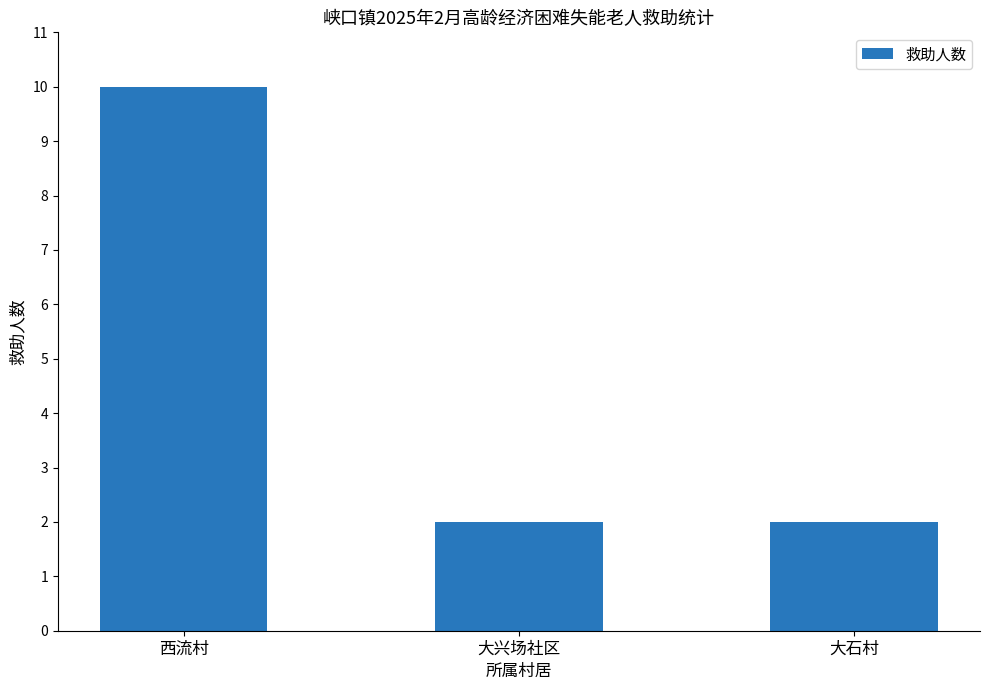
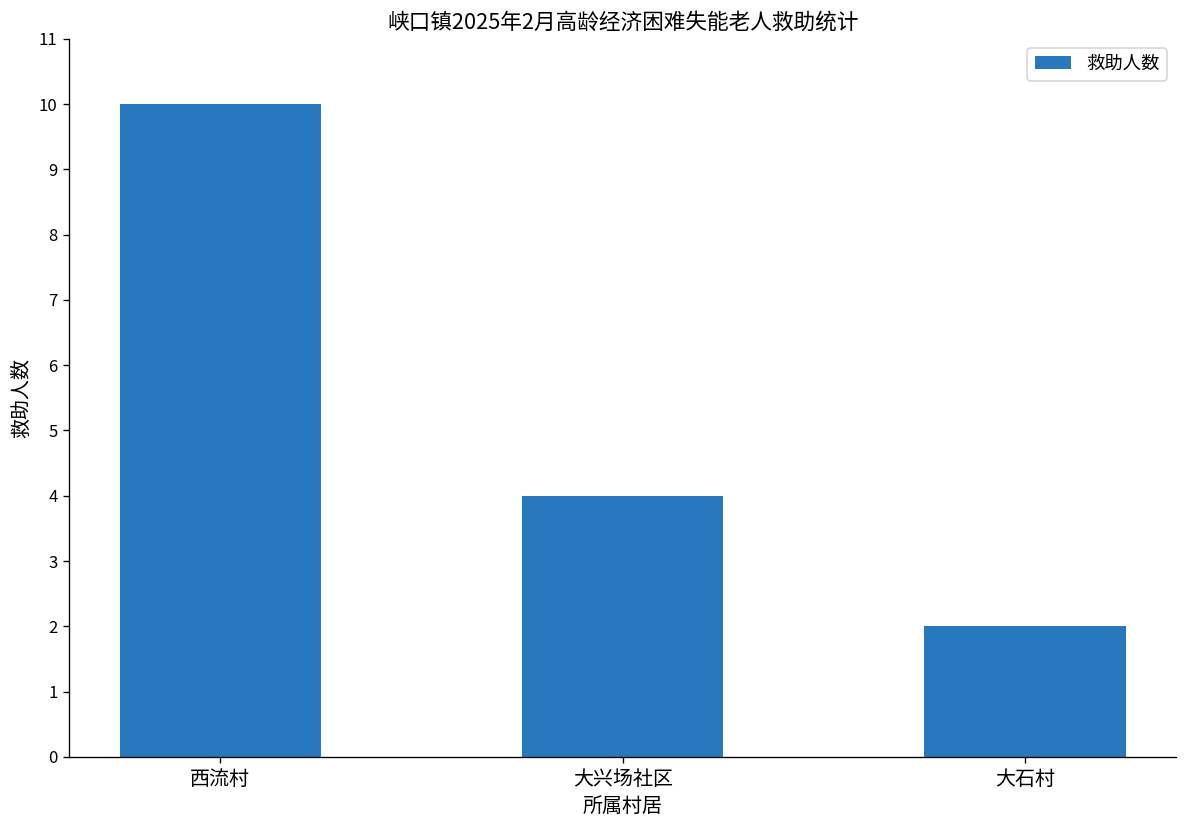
  {
    "西流村": 10,
-   "大兴场社区": 2,
+   "大兴场社区": 4,
    "大石村": 2
  }
